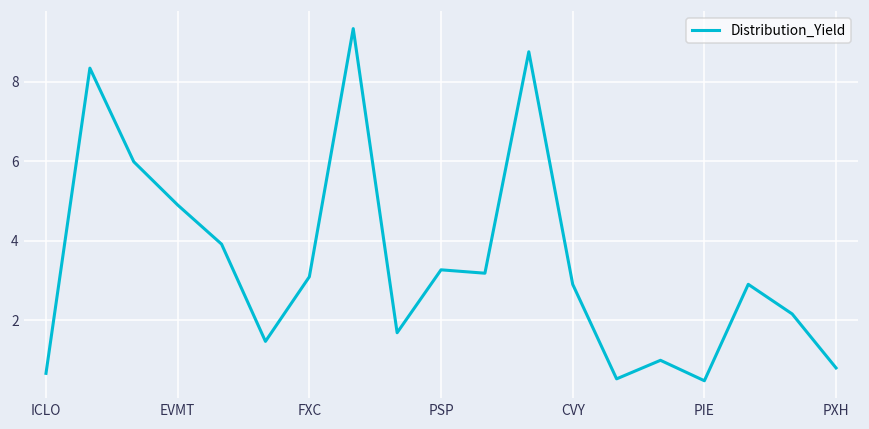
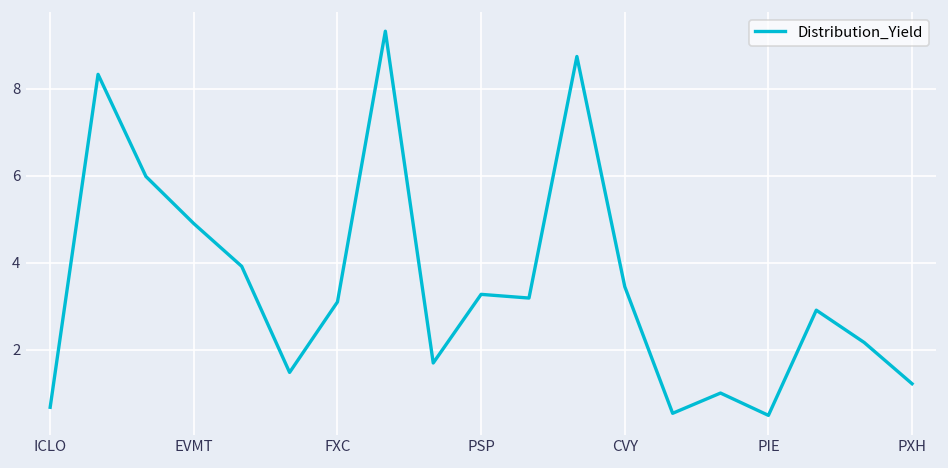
  {
    "ICLO": 0.7,
    "EVMT": 4.9,
    "FXC": 3.1,
    "PSP": 3.3,
-   "CVY": 2.9,
+   "CVY": 3.5,
    "PIE": 0.5,
-   "PXH": 0.8
+   "PXH": 1.2
  }
